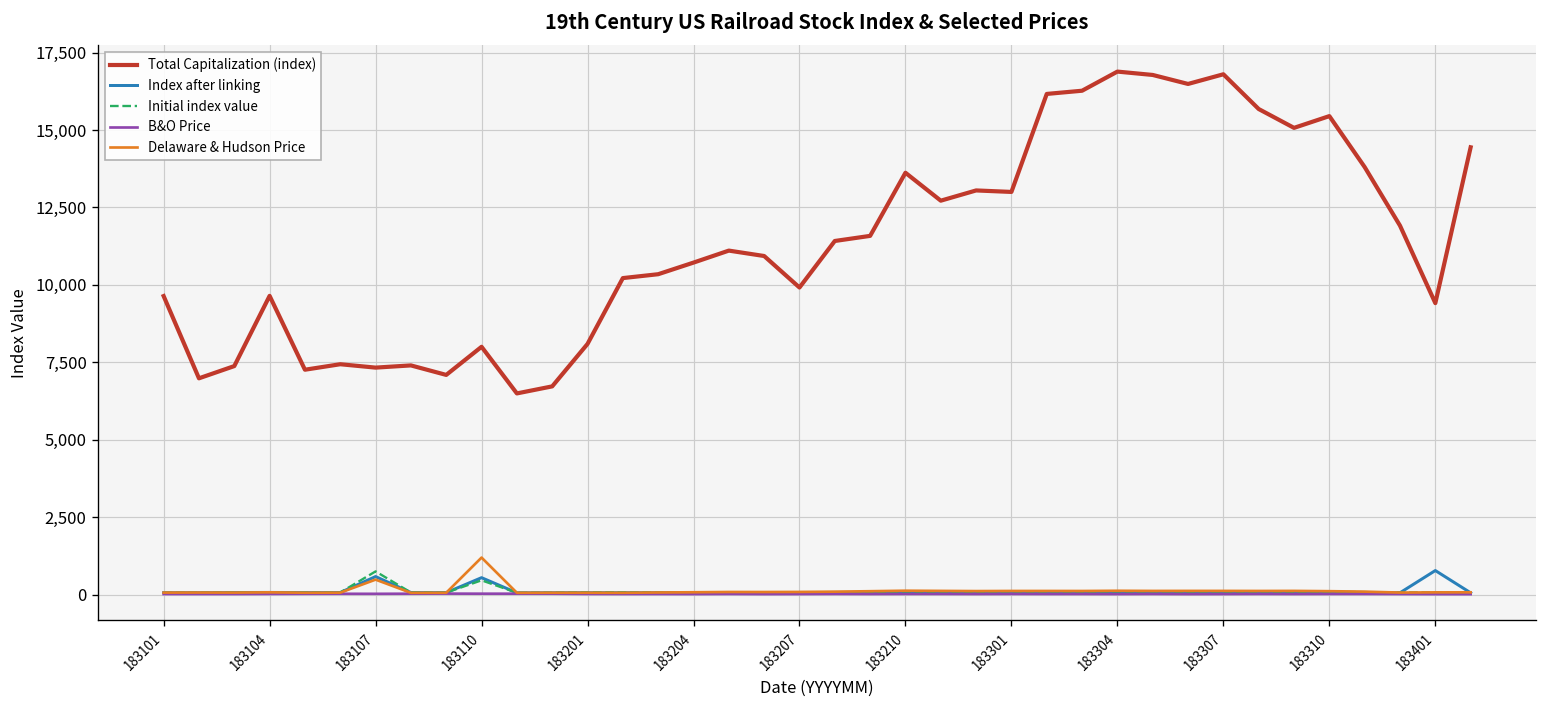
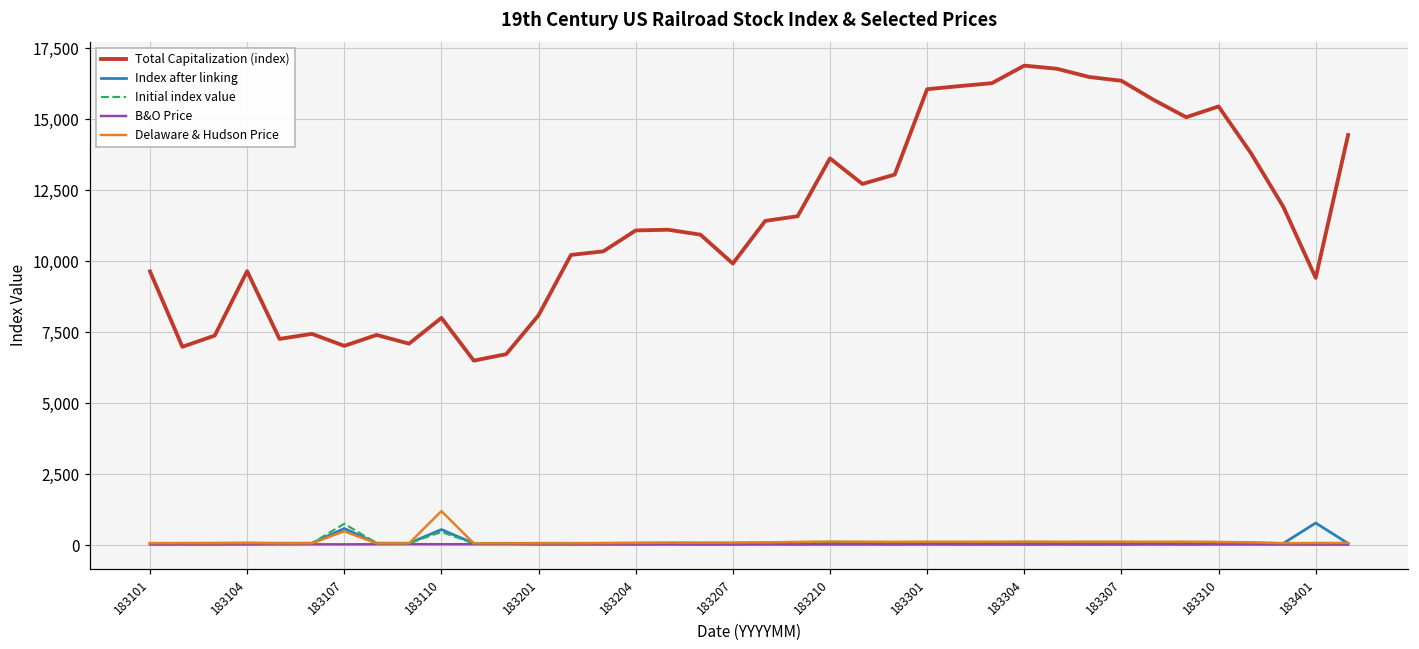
  {
    "Total Capitalization (index)": {
      "183101": "9,600",
      "183104": "9,600",
-     "183107": "7,300",
+     "183107": "7,000",
      "183110": "8,000",
      "183201": "8,100",
-     "183204": "10,700",
+     "183204": "11,100",
      "183207": "9,900",
      "183210": "13,600",
-     "183301": "13,000",
+     "183301": "16,100",
      "183304": "16,900",
-     "183307": "16,800",
+     "183307": "16,400",
      "183310": "15,400",
      "183401": "9,400"
    },
    "Index after linking": {
      "183401": "800"
    },
    "Initial index value": {
      "183107": "800"
    },
    "B&O Price": {
      "183107": "0",
      "183110": "0"
    },
    "Delaware & Hudson Price": {
      "183110": "1,200"
    }
  }
